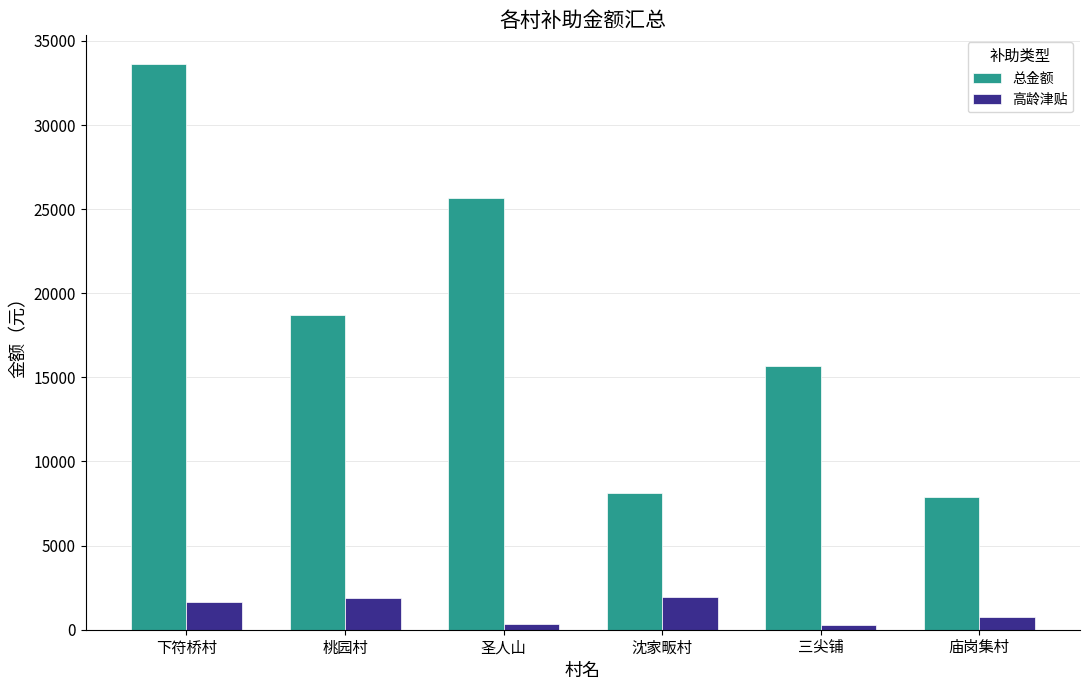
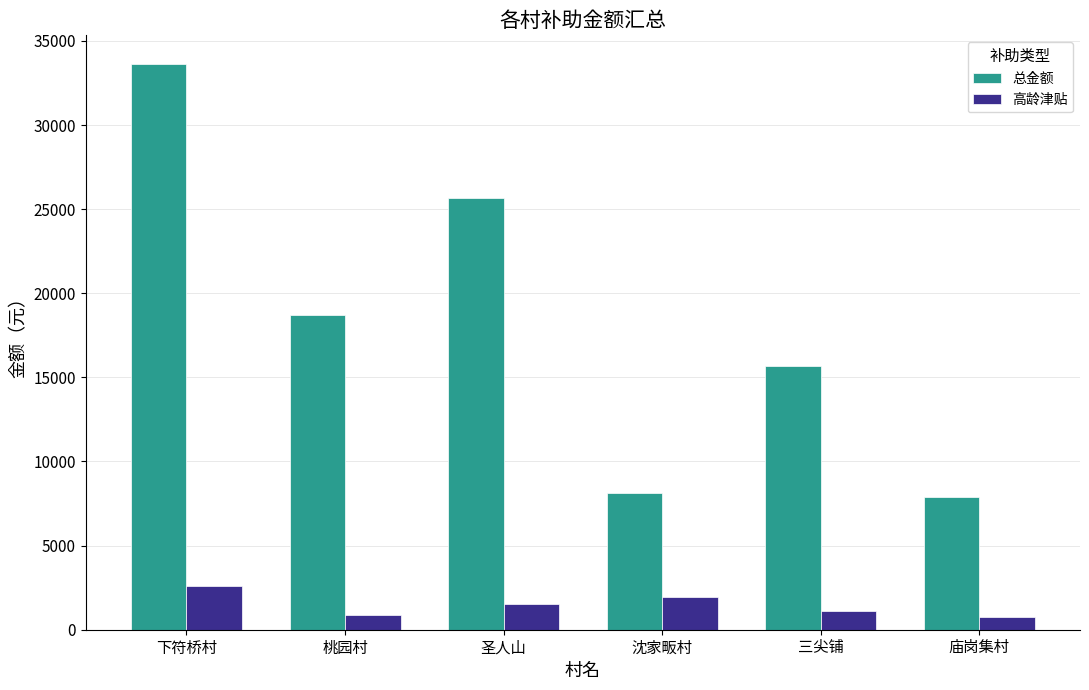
  {
    "总金额": {
      "下符桥村": 33600,
      "桃园村": 18700,
      "圣人山": 25700,
      "沈家畈村": 8100,
      "三尖铺": 15700,
      "庙岗集村": 7900
    },
    "高龄津贴": {
-     "下符桥村": 1700,
-     "桃园村": 1900,
-     "圣人山": 300,
+     "下符桥村": 2600,
+     "桃园村": 900,
+     "圣人山": 1500,
      "沈家畈村": 1900,
-     "三尖铺": 300,
+     "三尖铺": 1100,
      "庙岗集村": 800
    }
  }
